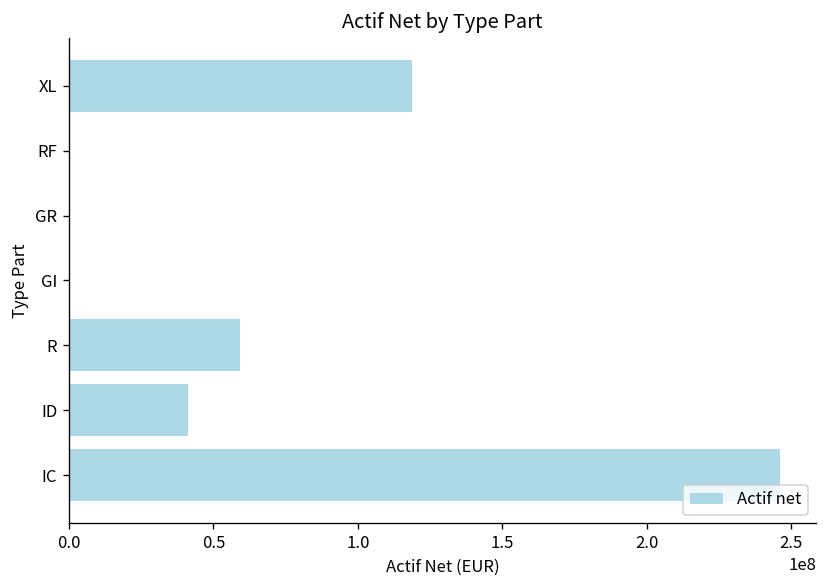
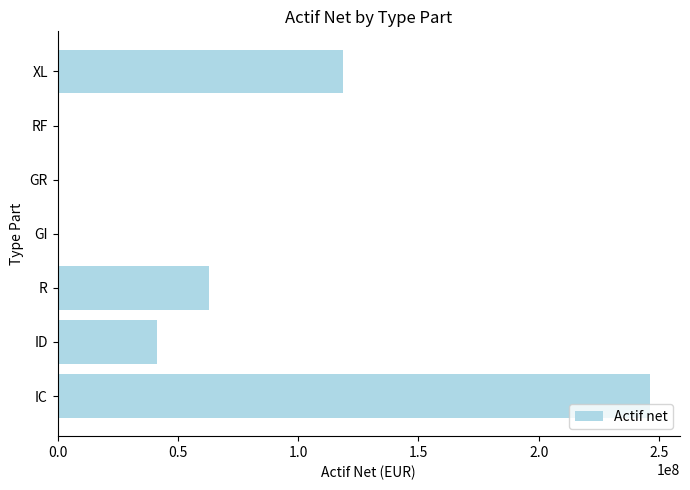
  {
    "XL": 119000000,
-   "R": 59000000,
+   "R": 63000000,
    "ID": 41000000,
    "IC": 246000000
  }
